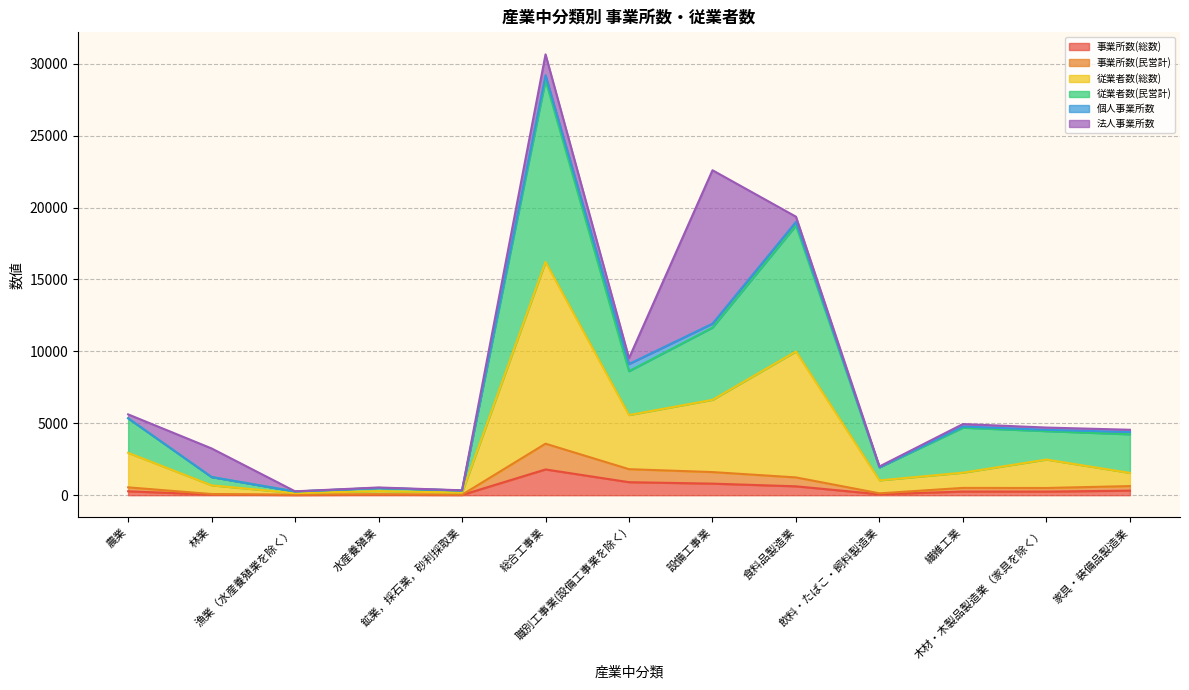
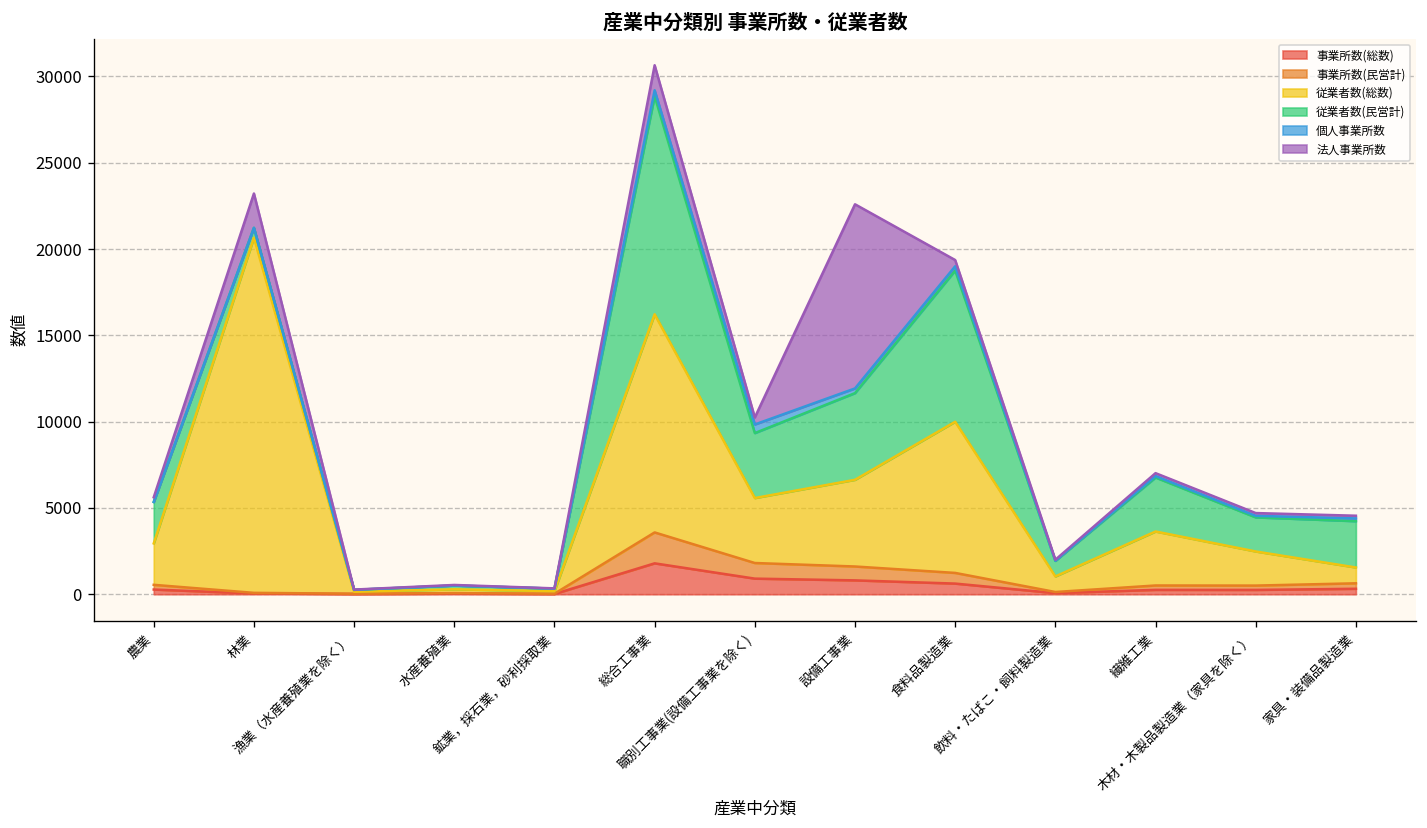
  {
    "従業者数(総数)": {
      "農業": 2400,
-     "林業": 600,
+     "林業": 20600,
      "水産養殖業": 200,
      "総合工事業": 12600,
      "職別工事業(設備工事業を除く)": 3800,
      "設備工事業": 5000,
      "食料品製造業": 8800,
      "飲料・たばこ・飼料製造業": 900,
-     "繊維工業": 1100,
+     "繊維工業": 3100,
      "木材・木製品製造業（家具を除く）": 2000,
      "家具・装備品製造業": 900
    },
    "従業者数(民営計)": {
      "総合工事業": 12600,
-     "職別工事業(設備工事業を除く)": 3000,
+     "職別工事業(設備工事業を除く)": 3800,
      "設備工事業": 5000,
      "食料品製造業": 8800
    },
    "個人事業所数": {
      "総合工事業": 300,
      "職別工事業(設備工事業を除く)": 500,
      "設備工事業": 300,
      "食料品製造業": 200
    },
    "法人事業所数": {
      "農業": 300,
      "林業": 2000,
      "総合工事業": 1400,
      "職別工事業(設備工事業を除く)": 400,
      "設備工事業": 10700,
      "食料品製造業": 400
    }
  }
